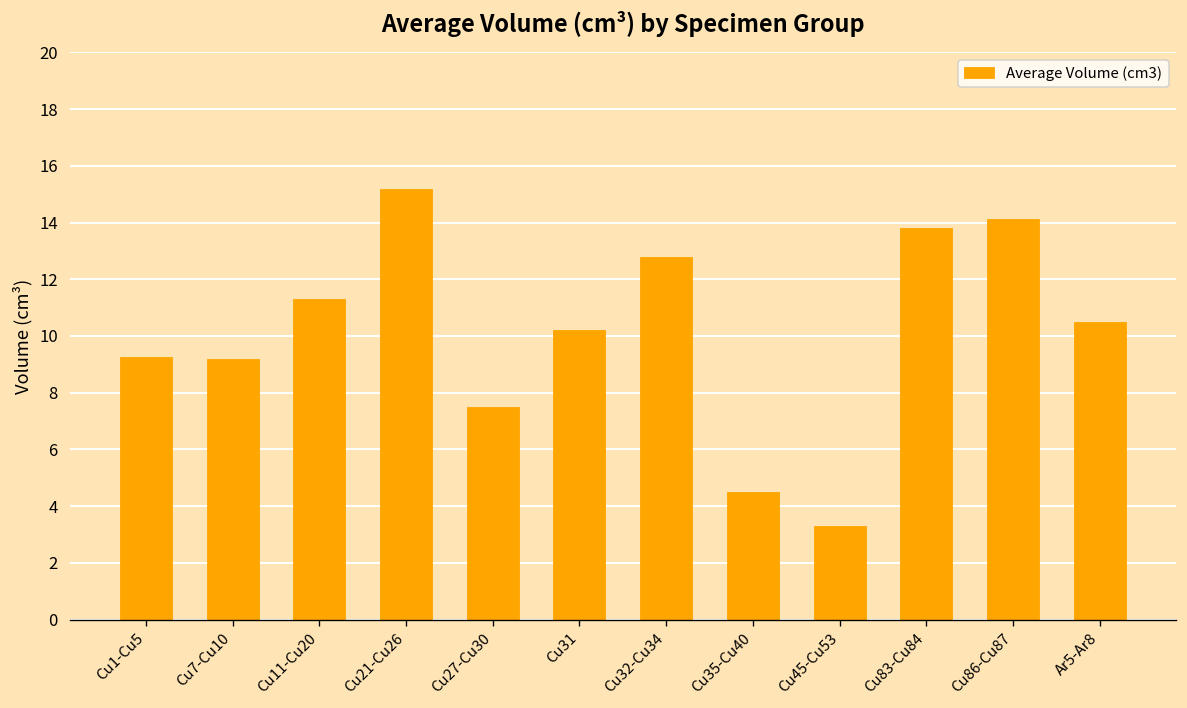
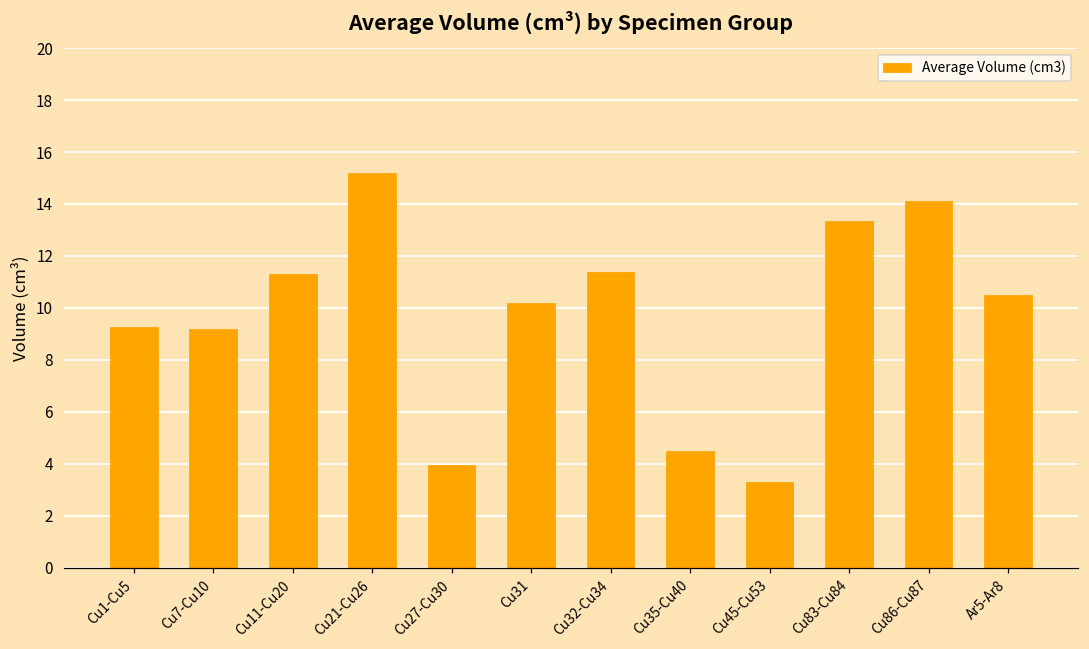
  {
    "Cu1-Cu5": 9.3,
    "Cu7-Cu10": 9.2,
    "Cu11-Cu20": 11.3,
    "Cu21-Cu26": 15.2,
-   "Cu27-Cu30": 7.5,
+   "Cu27-Cu30": 4.0,
    "Cu31": 10.2,
-   "Cu32-Cu34": 12.8,
+   "Cu32-Cu34": 11.4,
    "Cu35-Cu40": 4.5,
    "Cu45-Cu53": 3.3,
-   "Cu83-Cu84": 13.8,
+   "Cu83-Cu84": 13.3,
    "Cu86-Cu87": 14.1,
    "Ar5-Ar8": 10.5
  }
